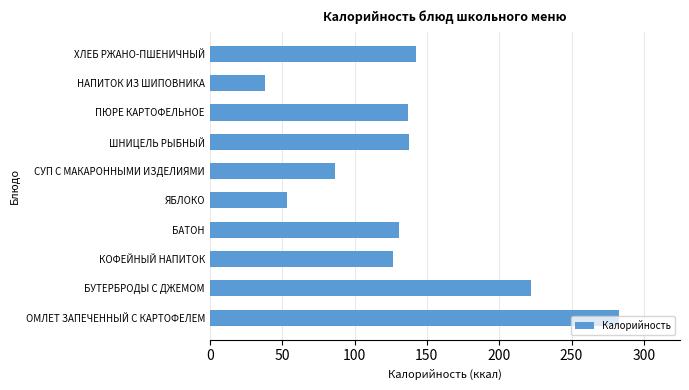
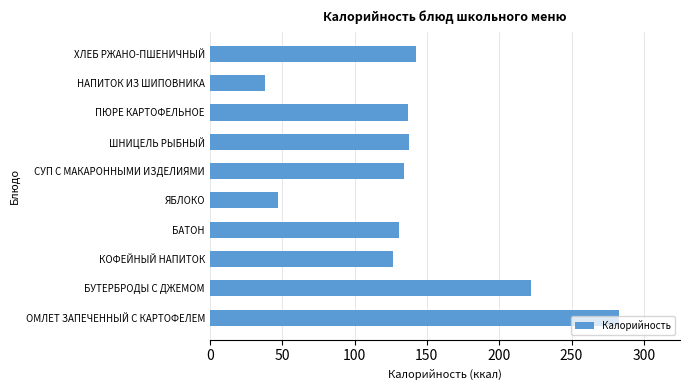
  {
    "ХЛЕБ РЖАНО-ПШЕНИЧНЫЙ": 143,
    "НАПИТОК ИЗ ШИПОВНИКА": 38,
    "ПЮРЕ КАРТОФЕЛЬНОЕ": 137,
    "ШНИЦЕЛЬ РЫБНЫЙ": 138,
-   "СУП С МАКАРОННЫМИ ИЗДЕЛИЯМИ": 86,
-   "ЯБЛОКО": 53,
+   "СУП С МАКАРОННЫМИ ИЗДЕЛИЯМИ": 134,
+   "ЯБЛОКО": 47,
    "БАТОН": 131,
    "КОФЕЙНЫЙ НАПИТОК": 126,
    "БУТЕРБРОДЫ С ДЖЕМОМ": 222
  }
